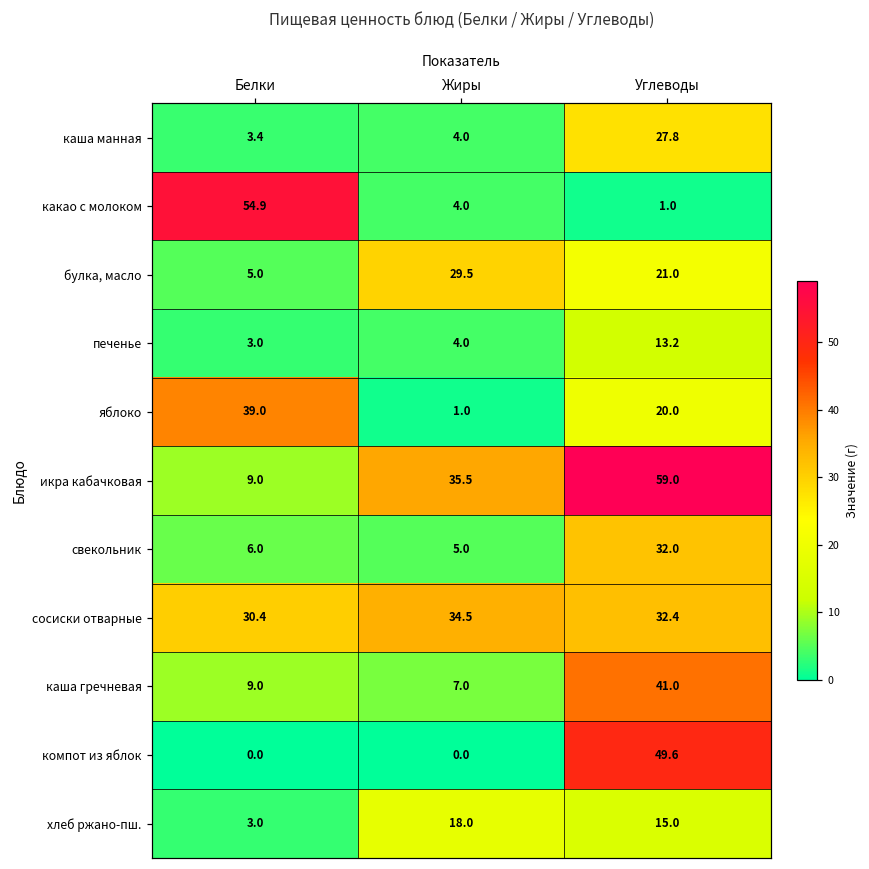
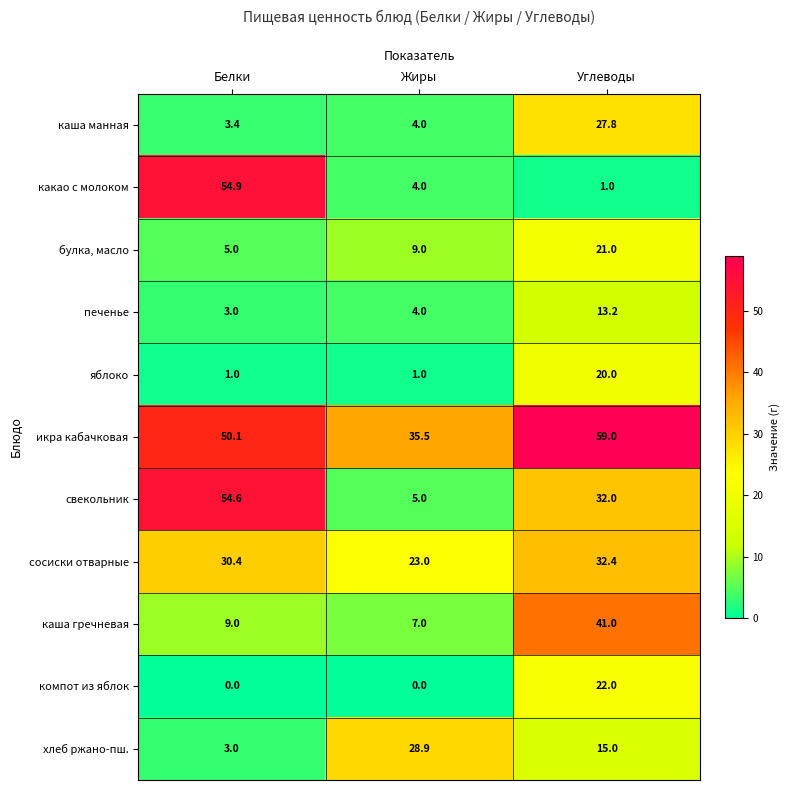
  {
    "каша манная": {
      "Белки": 3.4,
      "Жиры": 4.0,
      "Углеводы": 27.8
    },
    "какао с молоком": {
      "Белки": 54.9,
      "Жиры": 4.0,
      "Углеводы": 1.0
    },
    "булка, масло": {
      "Белки": 5.0,
-     "Жиры": 29.5,
+     "Жиры": 9.0,
      "Углеводы": 21.0
    },
    "печенье": {
      "Белки": 3.0,
      "Жиры": 4.0,
      "Углеводы": 13.2
    },
    "яблоко": {
-     "Белки": 39.0,
+     "Белки": 1.0,
      "Жиры": 1.0,
      "Углеводы": 20.0
    },
    "икра кабачковая": {
-     "Белки": 9.0,
+     "Белки": 50.1,
      "Жиры": 35.5,
      "Углеводы": 59.0
    },
    "свекольник": {
-     "Белки": 6.0,
+     "Белки": 54.6,
      "Жиры": 5.0,
      "Углеводы": 32.0
    },
    "сосиски отварные": {
      "Белки": 30.4,
-     "Жиры": 34.5,
+     "Жиры": 23.0,
      "Углеводы": 32.4
    },
    "каша гречневая": {
      "Белки": 9.0,
      "Жиры": 7.0,
      "Углеводы": 41.0
    },
    "компот из яблок": {
      "Белки": 0.0,
      "Жиры": 0.0,
-     "Углеводы": 49.6
+     "Углеводы": 22.0
    },
    "хлеб ржано-пш.": {
      "Белки": 3.0,
-     "Жиры": 18.0,
+     "Жиры": 28.9,
      "Углеводы": 15.0
    }
  }
